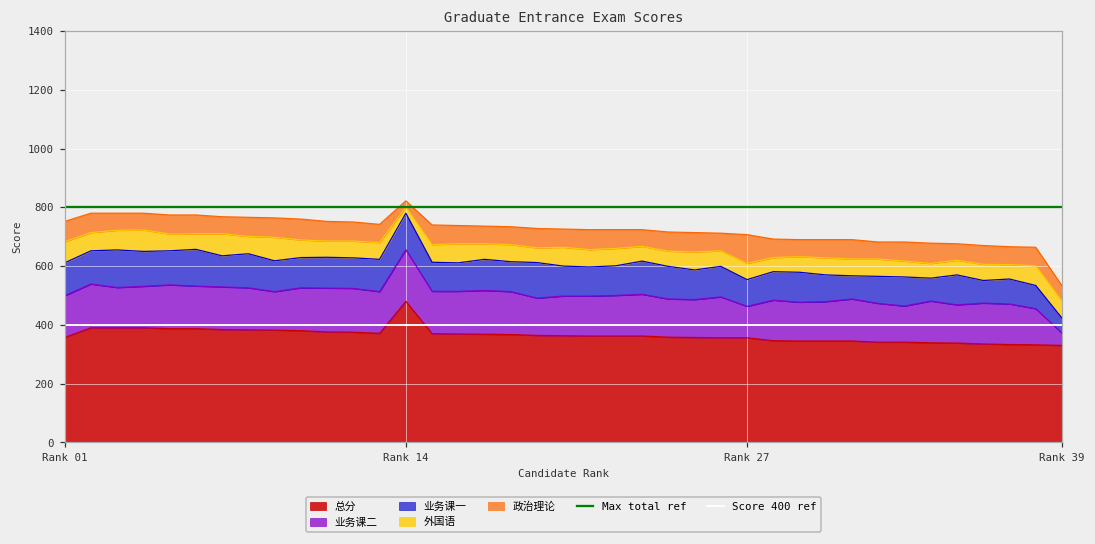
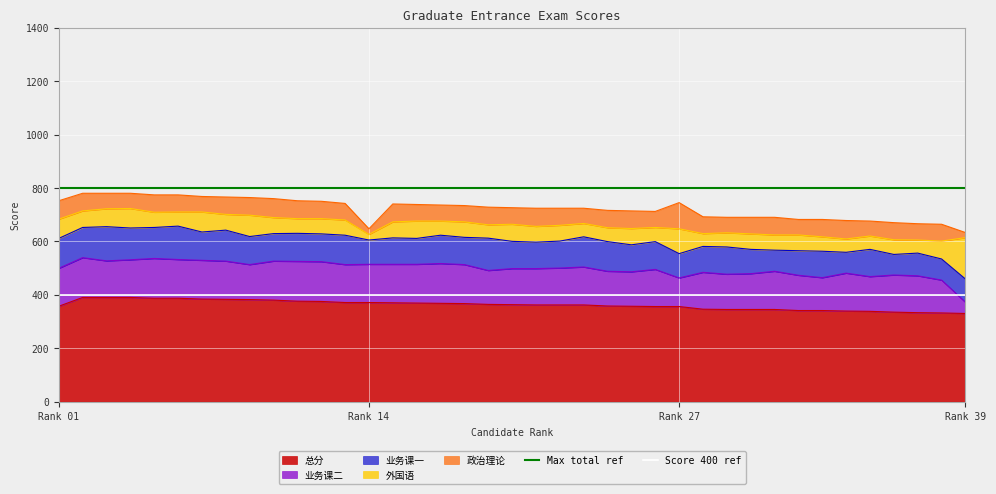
  {
    "总分": {
      "Rank 01": 360,
-     "Rank 14": 480,
+     "Rank 14": 370,
      "Rank 27": 360,
      "Rank 39": 330
    },
    "业务课二": {
      "Rank 01": 140,
-     "Rank 14": 180,
+     "Rank 14": 140,
      "Rank 27": 110,
      "Rank 39": 40
    },
    "业务课一": {
      "Rank 01": 110,
-     "Rank 14": 120,
+     "Rank 14": 90,
      "Rank 27": 90,
-     "Rank 39": 50
+     "Rank 39": 90
    },
    "外国语": {
      "Rank 01": 70,
      "Rank 14": 20,
-     "Rank 27": 60,
-     "Rank 39": 60
+     "Rank 27": 90,
+     "Rank 39": 160
    },
    "政治理论": {
      "Rank 01": 70,
      "Rank 14": 20,
      "Rank 27": 100,
-     "Rank 39": 50
+     "Rank 39": 20
    }
  }
